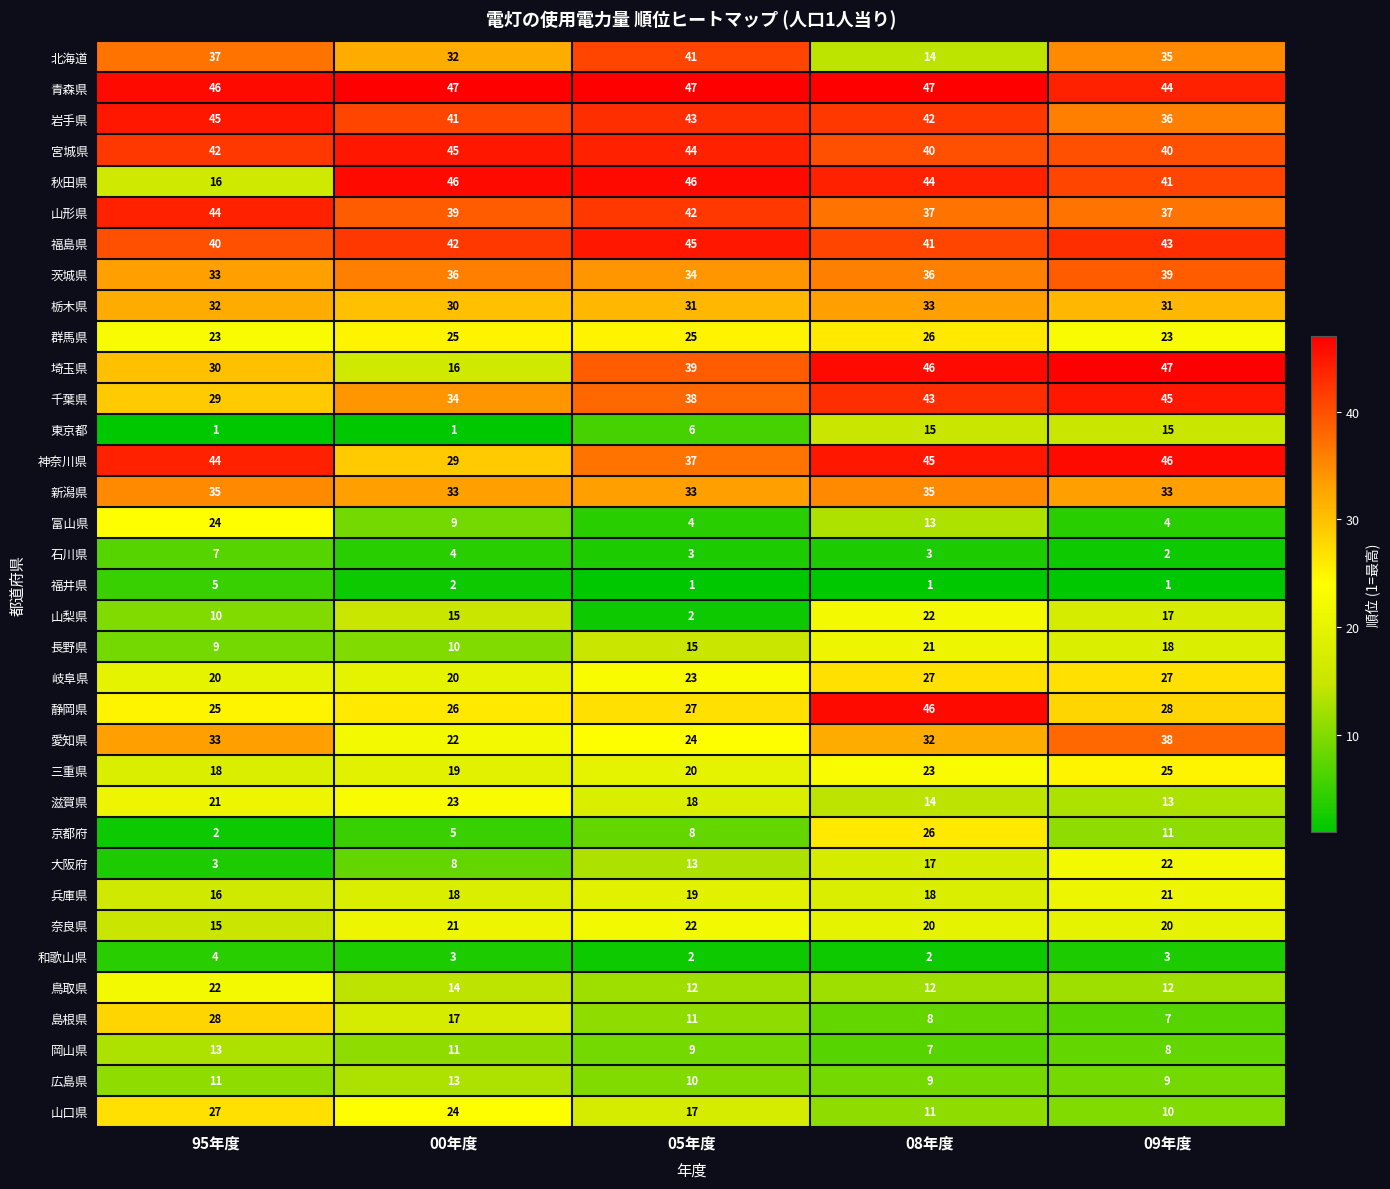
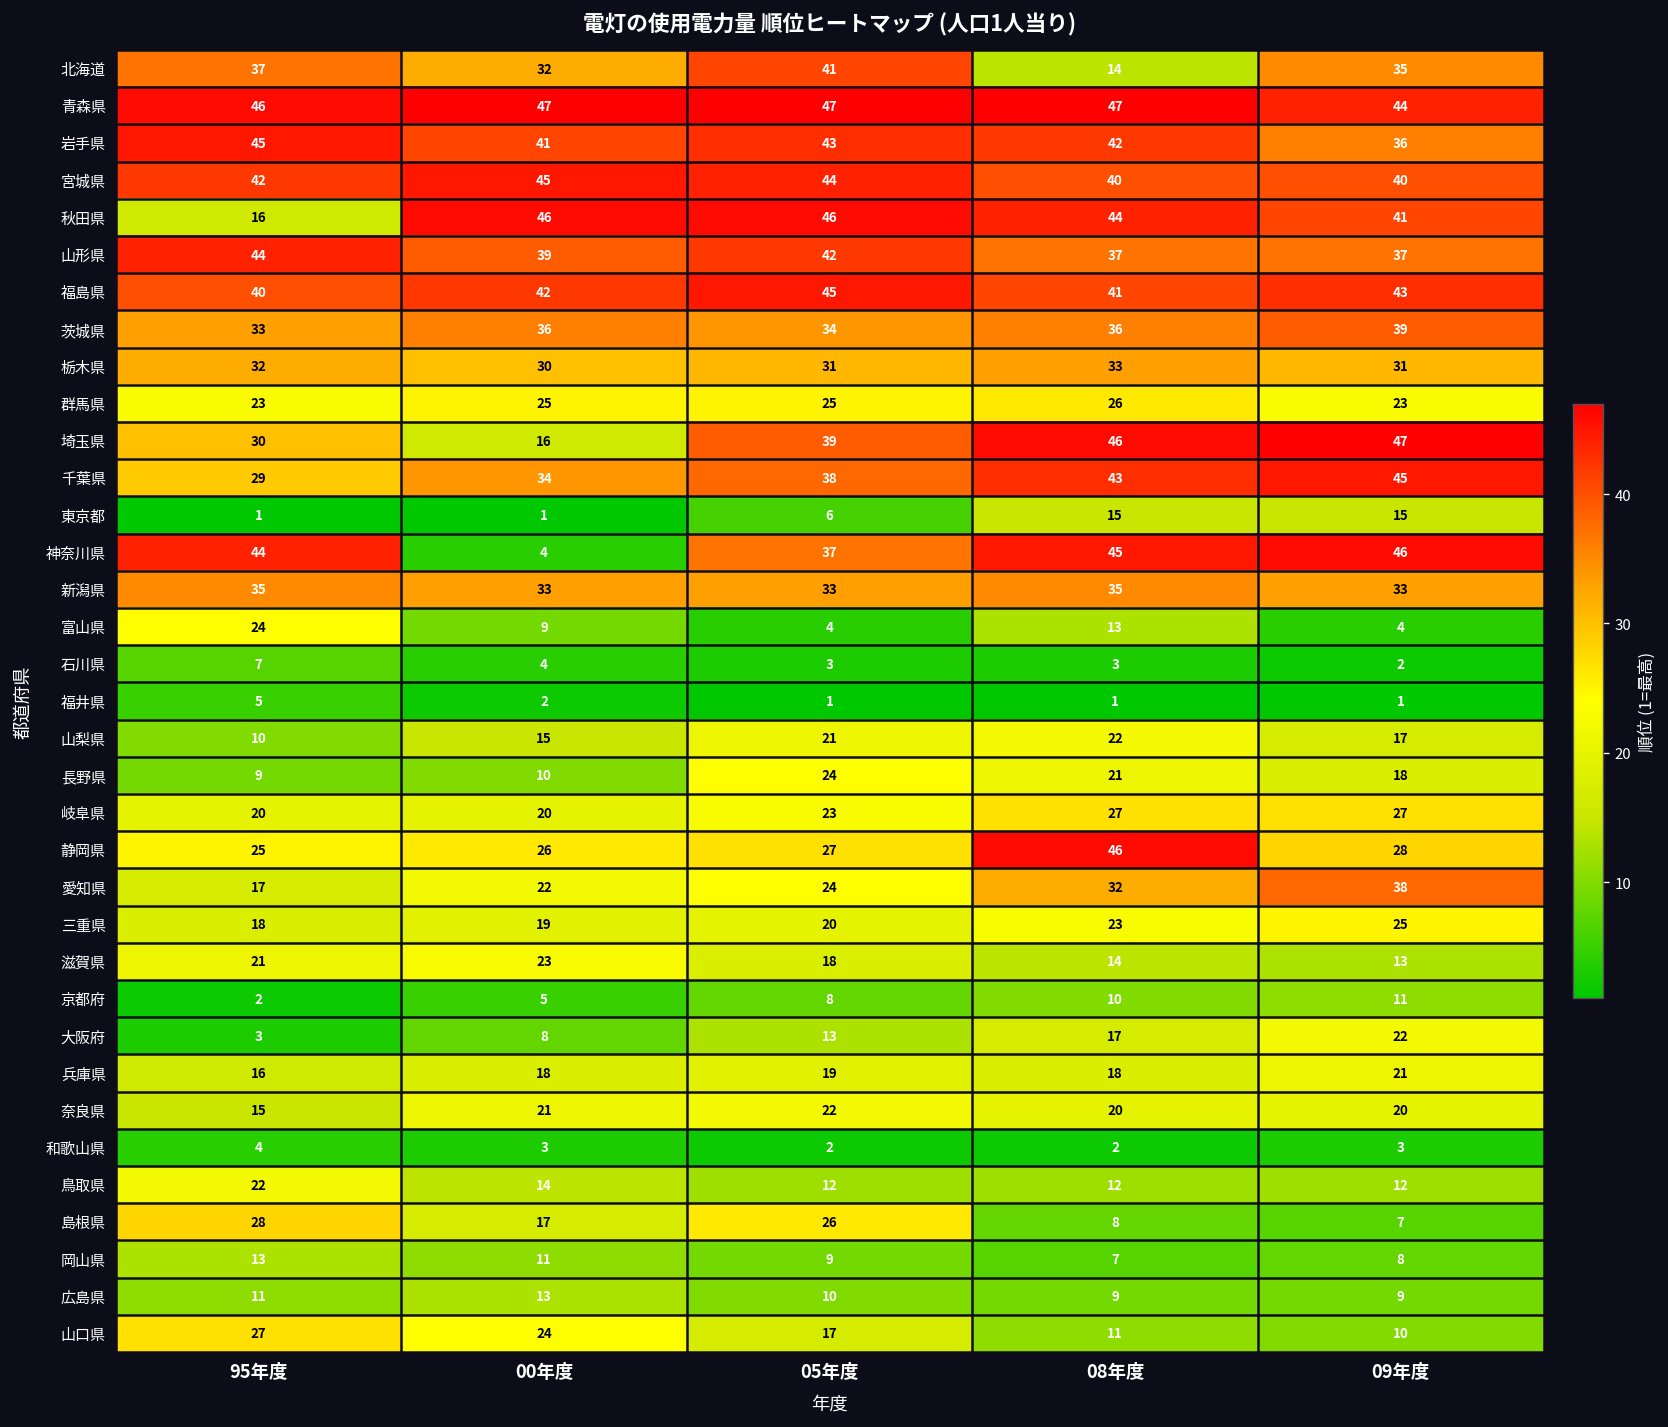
  {
    "北海道": {
      "95年度": 37,
      "00年度": 32,
      "05年度": 41,
      "08年度": 14,
      "09年度": 35
    },
    "青森県": {
      "95年度": 46,
      "00年度": 47,
      "05年度": 47,
      "08年度": 47,
      "09年度": 44
    },
    "岩手県": {
      "95年度": 45,
      "00年度": 41,
      "05年度": 43,
      "08年度": 42,
      "09年度": 36
    },
    "宮城県": {
      "95年度": 42,
      "00年度": 45,
      "05年度": 44,
      "08年度": 40,
      "09年度": 40
    },
    "秋田県": {
      "95年度": 16,
      "00年度": 46,
      "05年度": 46,
      "08年度": 44,
      "09年度": 41
    },
    "山形県": {
      "95年度": 44,
      "00年度": 39,
      "05年度": 42,
      "08年度": 37,
      "09年度": 37
    },
    "福島県": {
      "95年度": 40,
      "00年度": 42,
      "05年度": 45,
      "08年度": 41,
      "09年度": 43
    },
    "茨城県": {
      "95年度": 33,
      "00年度": 36,
      "05年度": 34,
      "08年度": 36,
      "09年度": 39
    },
    "栃木県": {
      "95年度": 32,
      "00年度": 30,
      "05年度": 31,
      "08年度": 33,
      "09年度": 31
    },
    "群馬県": {
      "95年度": 23,
      "00年度": 25,
      "05年度": 25,
      "08年度": 26,
      "09年度": 23
    },
    "埼玉県": {
      "95年度": 30,
      "00年度": 16,
      "05年度": 39,
      "08年度": 46,
      "09年度": 47
    },
    "千葉県": {
      "95年度": 29,
      "00年度": 34,
      "05年度": 38,
      "08年度": 43,
      "09年度": 45
    },
    "東京都": {
      "95年度": 1,
      "00年度": 1,
      "05年度": 6,
      "08年度": 15,
      "09年度": 15
    },
    "神奈川県": {
      "95年度": 44,
-     "00年度": 29,
+     "00年度": 4,
      "05年度": 37,
      "08年度": 45,
      "09年度": 46
    },
    "新潟県": {
      "95年度": 35,
      "00年度": 33,
      "05年度": 33,
      "08年度": 35,
      "09年度": 33
    },
    "富山県": {
      "95年度": 24,
      "00年度": 9,
      "05年度": 4,
      "08年度": 13,
      "09年度": 4
    },
    "石川県": {
      "95年度": 7,
      "00年度": 4,
      "05年度": 3,
      "08年度": 3,
      "09年度": 2
    },
    "福井県": {
      "95年度": 5,
      "00年度": 2,
      "05年度": 1,
      "08年度": 1,
      "09年度": 1
    },
    "山梨県": {
      "95年度": 10,
      "00年度": 15,
-     "05年度": 2,
+     "05年度": 21,
      "08年度": 22,
      "09年度": 17
    },
    "長野県": {
      "95年度": 9,
      "00年度": 10,
-     "05年度": 15,
+     "05年度": 24,
      "08年度": 21,
      "09年度": 18
    },
    "岐阜県": {
      "95年度": 20,
      "00年度": 20,
      "05年度": 23,
      "08年度": 27,
      "09年度": 27
    },
    "静岡県": {
      "95年度": 25,
      "00年度": 26,
      "05年度": 27,
      "08年度": 46,
      "09年度": 28
    },
    "愛知県": {
-     "95年度": 33,
+     "95年度": 17,
      "00年度": 22,
      "05年度": 24,
      "08年度": 32,
      "09年度": 38
    },
    "三重県": {
      "95年度": 18,
      "00年度": 19,
      "05年度": 20,
      "08年度": 23,
      "09年度": 25
    },
    "滋賀県": {
      "95年度": 21,
      "00年度": 23,
      "05年度": 18,
      "08年度": 14,
      "09年度": 13
    },
    "京都府": {
      "95年度": 2,
      "00年度": 5,
      "05年度": 8,
-     "08年度": 26,
+     "08年度": 10,
      "09年度": 11
    },
    "大阪府": {
      "95年度": 3,
      "00年度": 8,
      "05年度": 13,
      "08年度": 17,
      "09年度": 22
    },
    "兵庫県": {
      "95年度": 16,
      "00年度": 18,
      "05年度": 19,
      "08年度": 18,
      "09年度": 21
    },
    "奈良県": {
      "95年度": 15,
      "00年度": 21,
      "05年度": 22,
      "08年度": 20,
      "09年度": 20
    },
    "和歌山県": {
      "95年度": 4,
      "00年度": 3,
      "05年度": 2,
      "08年度": 2,
      "09年度": 3
    },
    "鳥取県": {
      "95年度": 22,
      "00年度": 14,
      "05年度": 12,
      "08年度": 12,
      "09年度": 12
    },
    "島根県": {
      "95年度": 28,
      "00年度": 17,
-     "05年度": 11,
+     "05年度": 26,
      "08年度": 8,
      "09年度": 7
    },
    "岡山県": {
      "95年度": 13,
      "00年度": 11,
      "05年度": 9,
      "08年度": 7,
      "09年度": 8
    },
    "広島県": {
      "95年度": 11,
      "00年度": 13,
      "05年度": 10,
      "08年度": 9,
      "09年度": 9
    },
    "山口県": {
      "95年度": 27,
      "00年度": 24,
      "05年度": 17,
      "08年度": 11,
      "09年度": 10
    }
  }
